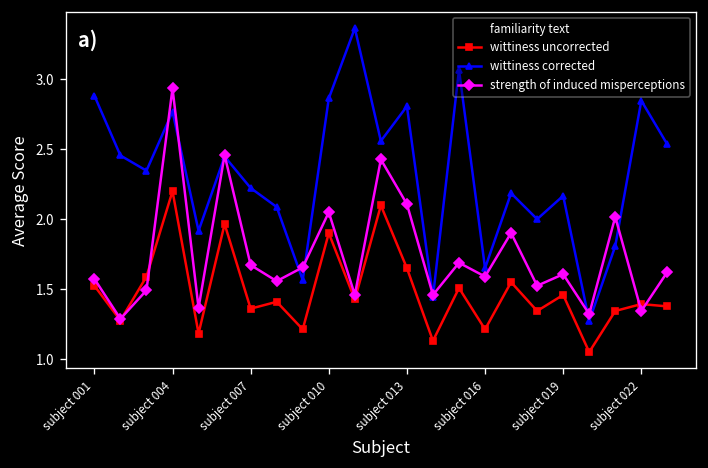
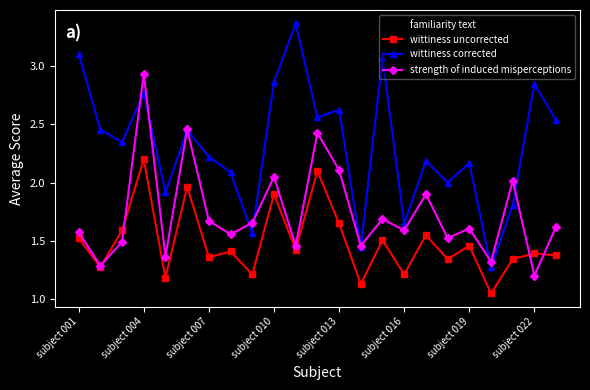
  {
    "familiarity text": {
      "subject 001": 2.56,
      "subject 004": 1.59,
      "subject 007": 3.31,
      "subject 010": 2.25,
      "subject 013": 2.18,
      "subject 019": 2.70,
      "subject 022": 2.39
    },
    "wittiness uncorrected": {
      "subject 001": 1.52,
      "subject 004": 2.20,
      "subject 007": 1.36,
      "subject 010": 1.90,
      "subject 013": 1.65,
      "subject 016": 1.21,
      "subject 019": 1.46,
      "subject 022": 1.39
    },
    "wittiness corrected": {
-     "subject 001": 2.88,
+     "subject 001": 3.10,
      "subject 004": 2.77,
      "subject 007": 2.22,
      "subject 010": 2.86,
-     "subject 013": 2.81,
+     "subject 013": 2.63,
      "subject 016": 1.65,
      "subject 019": 2.17,
      "subject 022": 2.85
    },
    "strength of induced misperceptions": {
      "subject 001": 1.57,
      "subject 004": 2.93,
      "subject 007": 1.67,
      "subject 010": 2.05,
      "subject 013": 2.11,
      "subject 016": 1.59,
      "subject 019": 1.61,
-     "subject 022": 1.34
+     "subject 022": 1.20
    }
  }
